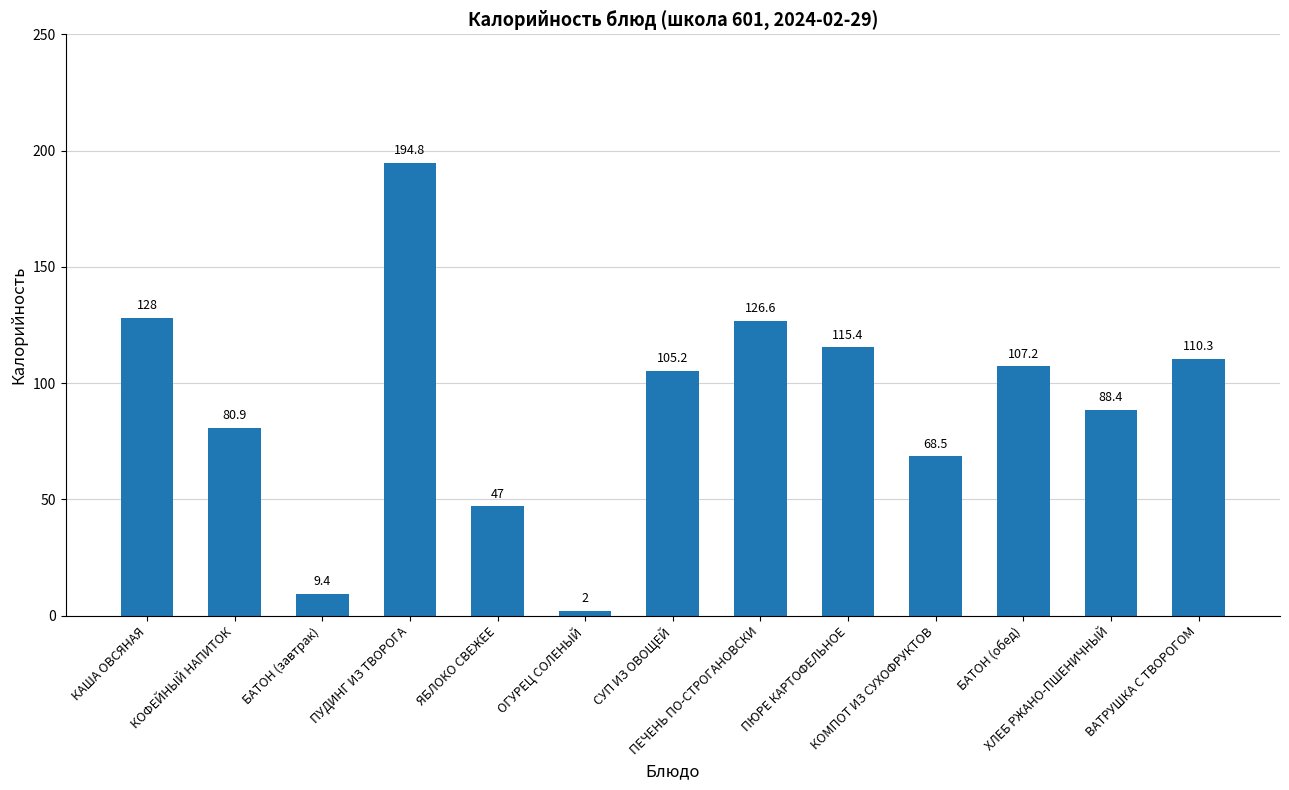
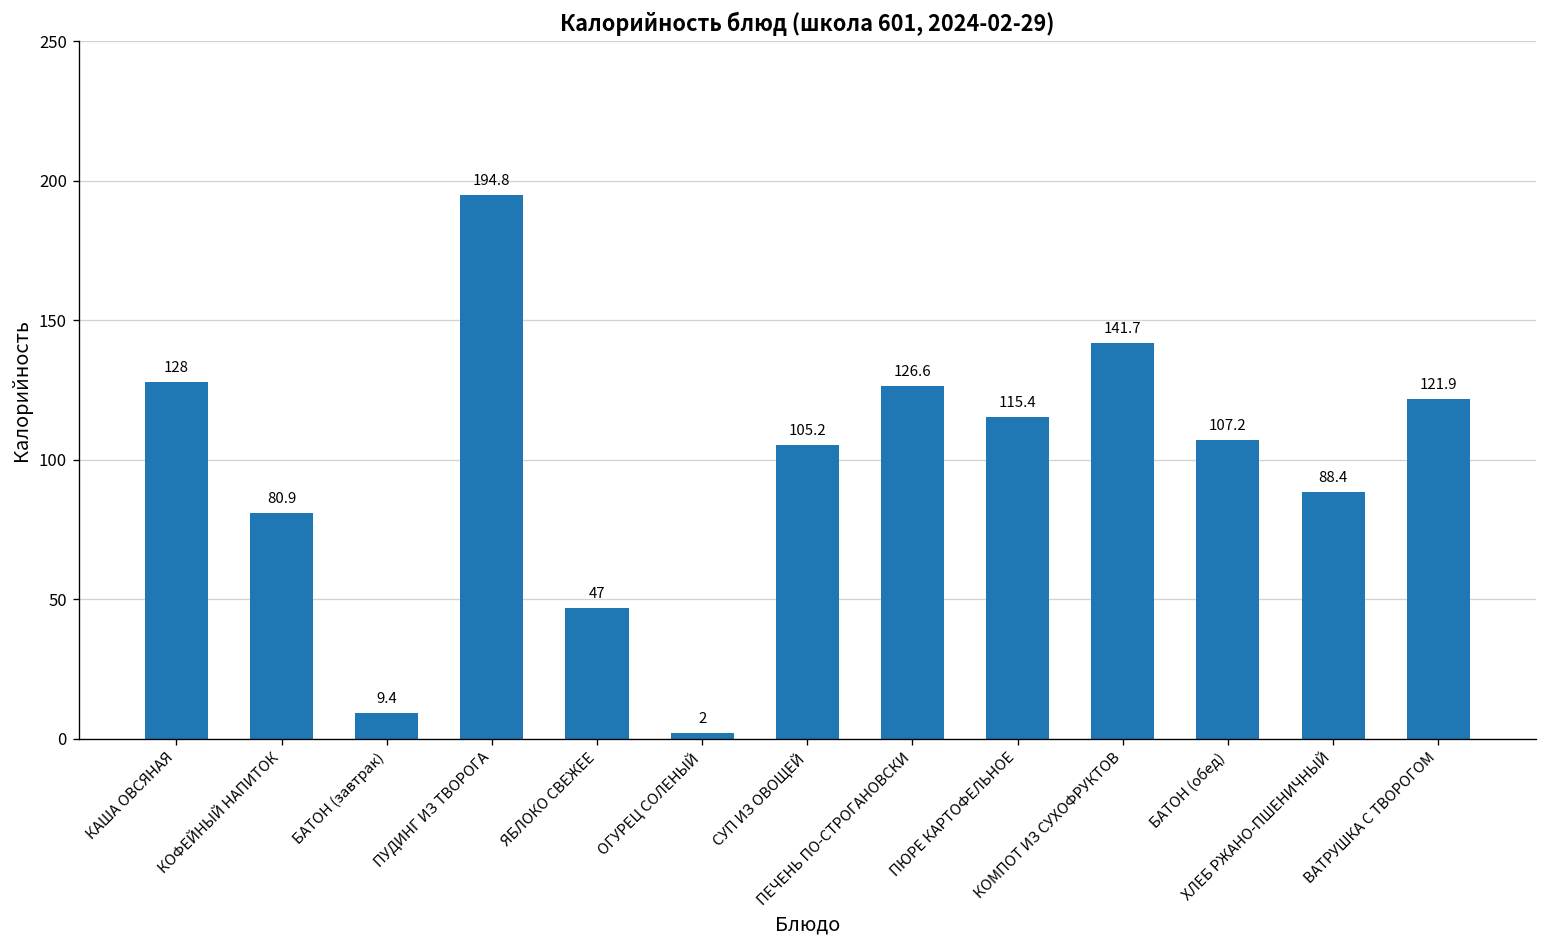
  {
    "КАША ОВСЯНАЯ": 128,
    "КОФЕЙНЫЙ НАПИТОК": 80.9,
    "БАТОН (завтрак)": 9.4,
    "ПУДИНГ ИЗ ТВОРОГА": 194.8,
    "ЯБЛОКО СВЕЖЕЕ": 47,
    "ОГУРЕЦ СОЛЕНЫЙ": 2,
    "СУП ИЗ ОВОЩЕЙ": 105.2,
    "ПЕЧЕНЬ ПО-СТРОГАНОВСКИ": 126.6,
    "ПЮРЕ КАРТОФЕЛЬНОЕ": 115.4,
-   "КОМПОТ ИЗ СУХОФРУКТОВ": 68.5,
+   "КОМПОТ ИЗ СУХОФРУКТОВ": 141.7,
    "БАТОН (обед)": 107.2,
    "ХЛЕБ РЖАНО-ПШЕНИЧНЫЙ": 88.4,
-   "ВАТРУШКА С ТВОРОГОМ": 110.3
+   "ВАТРУШКА С ТВОРОГОМ": 121.9
  }
